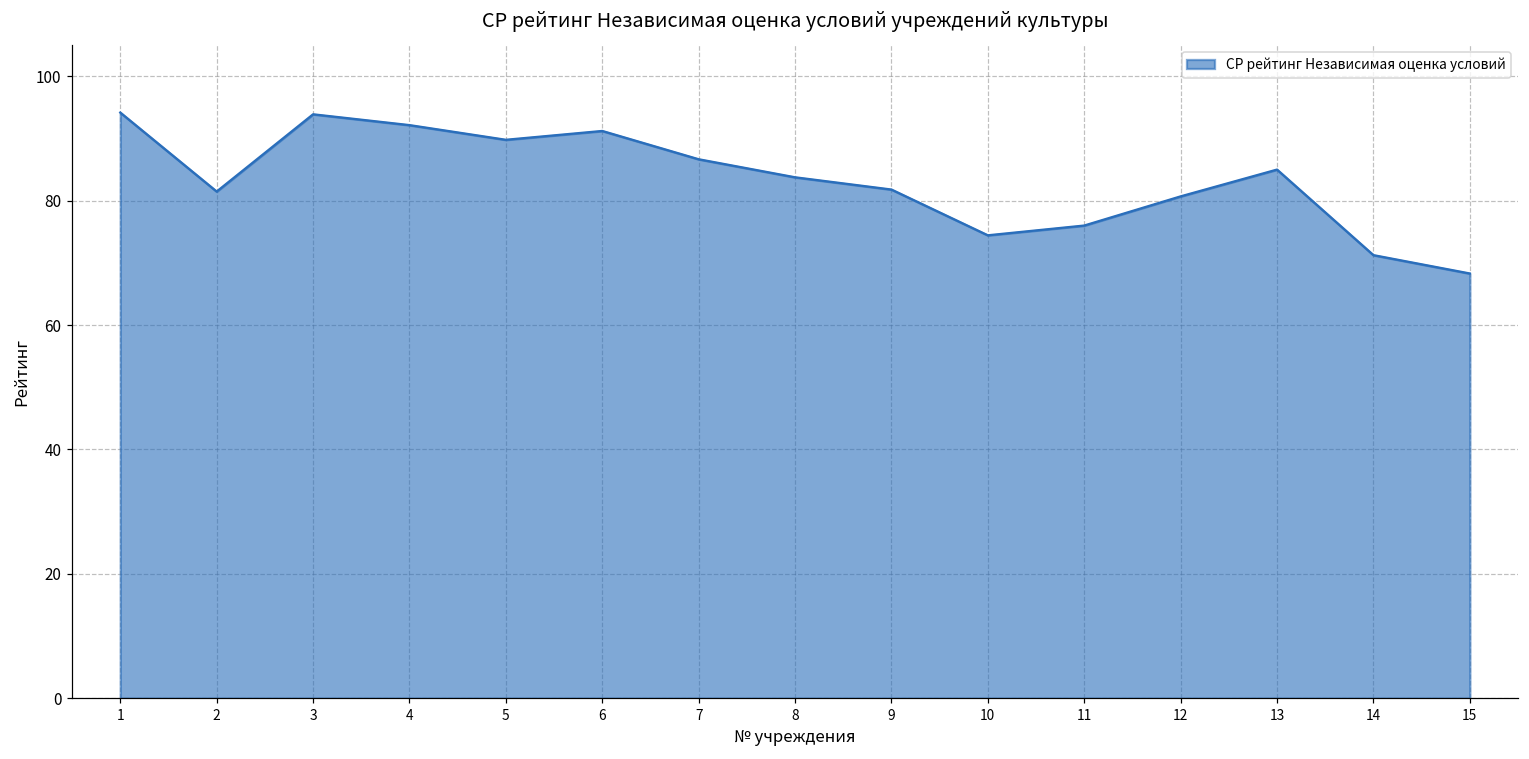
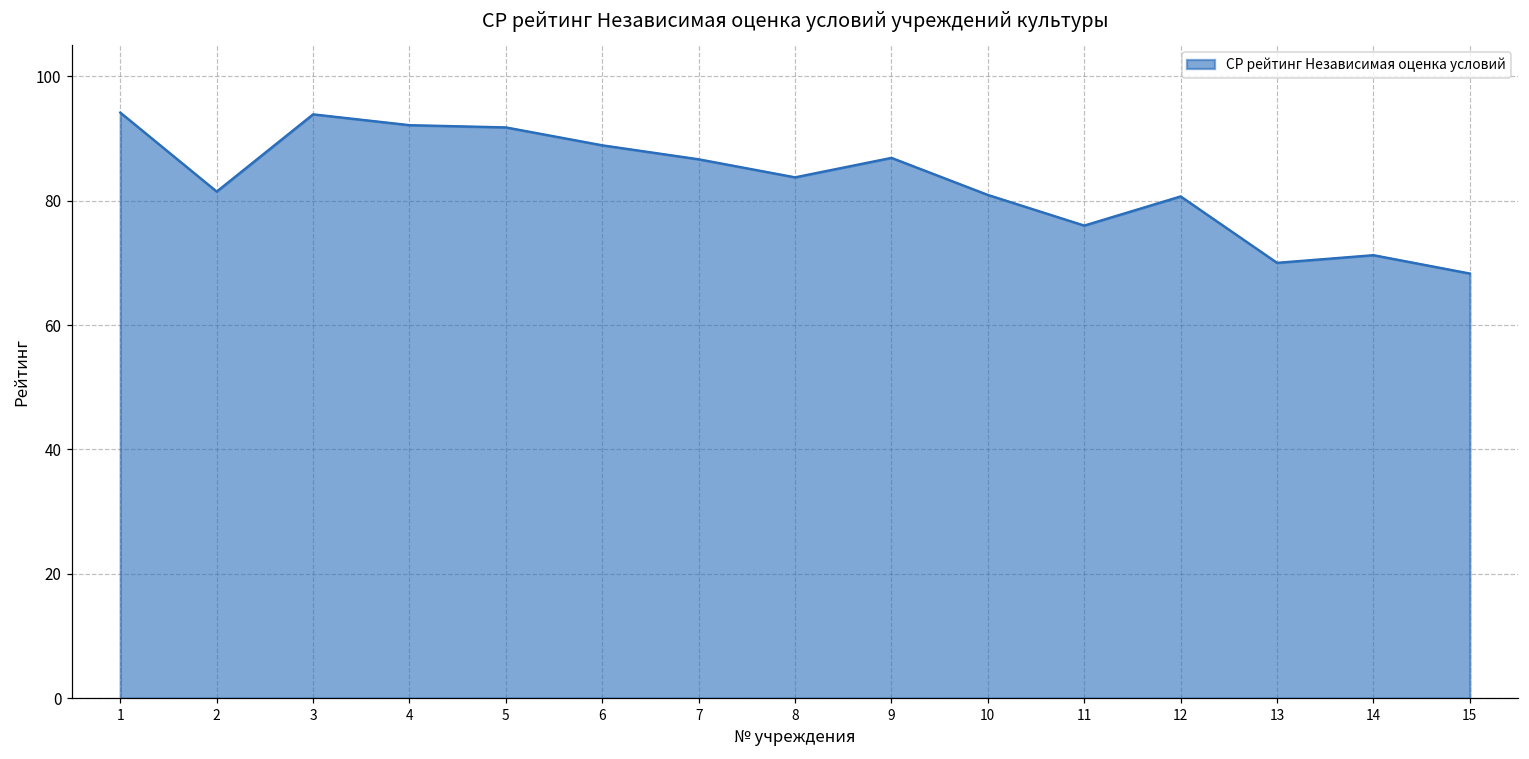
  {
    "1": 94,
    "2": 81,
    "3": 94,
    "4": 92,
-   "5": 90,
-   "6": 91,
+   "5": 92,
+   "6": 89,
    "7": 87,
    "8": 84,
-   "9": 82,
-   "10": 74,
+   "9": 87,
+   "10": 81,
    "11": 76,
    "12": 81,
-   "13": 85,
+   "13": 70,
    "14": 71,
    "15": 68
  }
